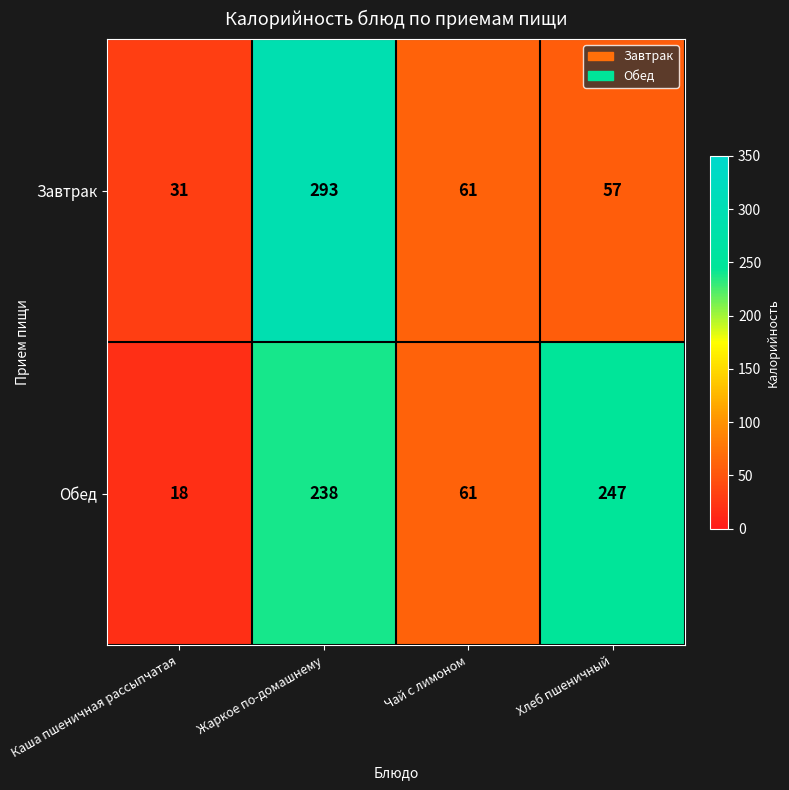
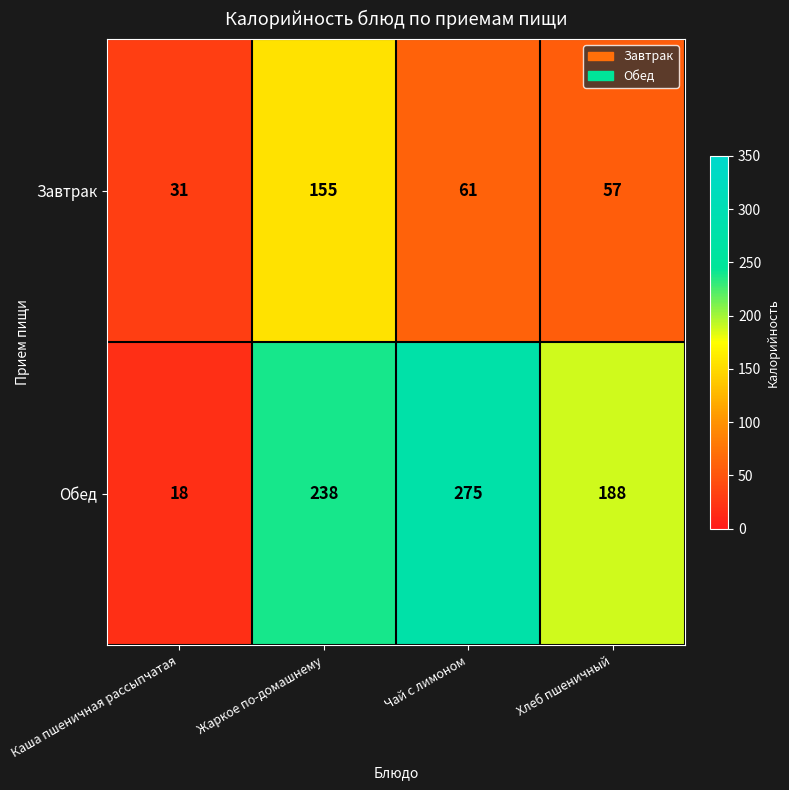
  {
    "Завтрак": {
      "Каша пшеничная рассыпчатая": 31,
-     "Жаркое по-домашнему": 293,
+     "Жаркое по-домашнему": 155,
      "Чай с лимоном": 61,
      "Хлеб пшеничный": 57
    },
    "Обед": {
      "Каша пшеничная рассыпчатая": 18,
      "Жаркое по-домашнему": 238,
-     "Чай с лимоном": 61,
-     "Хлеб пшеничный": 247
+     "Чай с лимоном": 275,
+     "Хлеб пшеничный": 188
    }
  }
